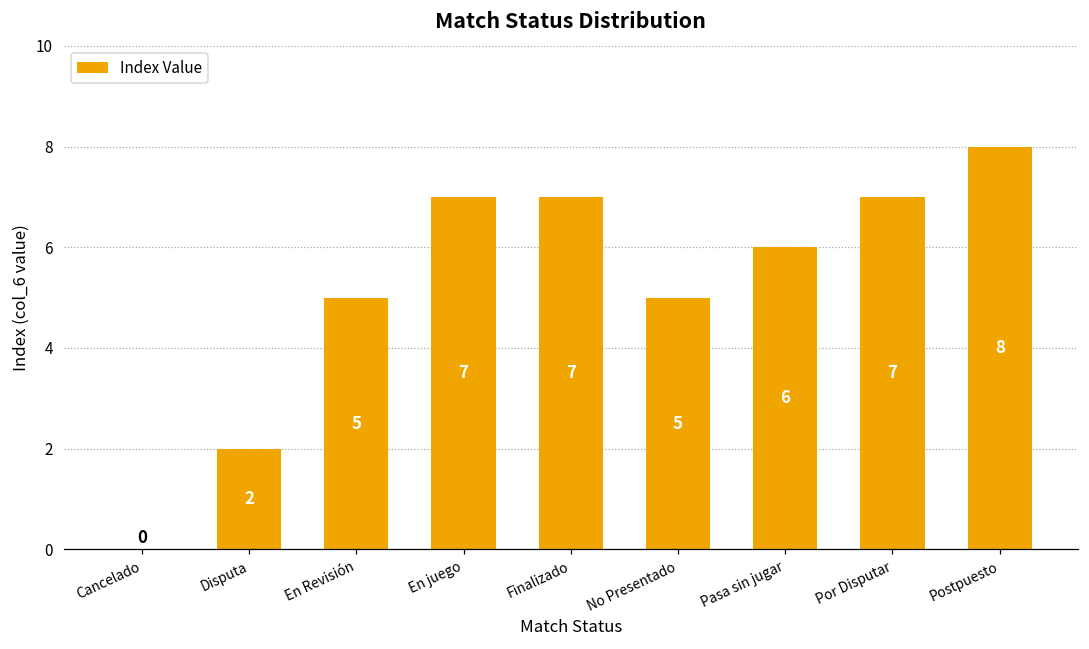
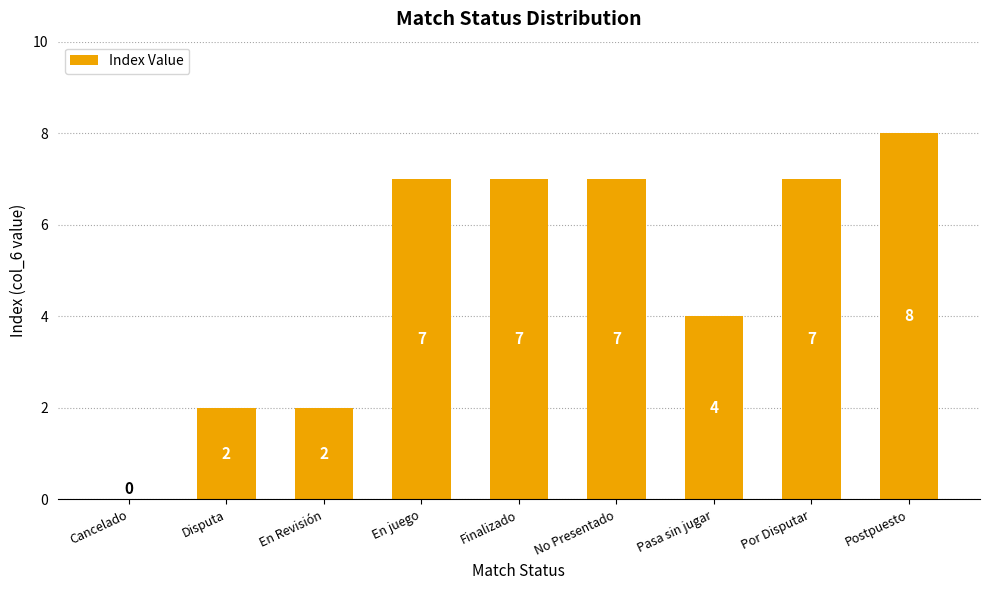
  {
    "Cancelado": 0,
    "Disputa": 2,
-   "En Revisión": 5,
+   "En Revisión": 2,
    "En juego": 7,
    "Finalizado": 7,
-   "No Presentado": 5,
-   "Pasa sin jugar": 6,
+   "No Presentado": 7,
+   "Pasa sin jugar": 4,
    "Por Disputar": 7,
    "Postpuesto": 8
  }
